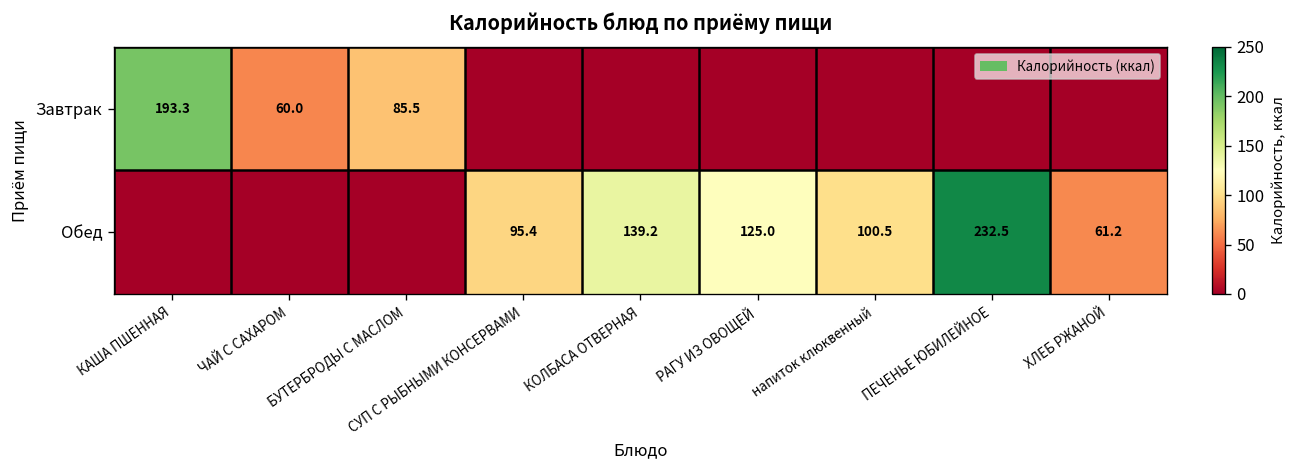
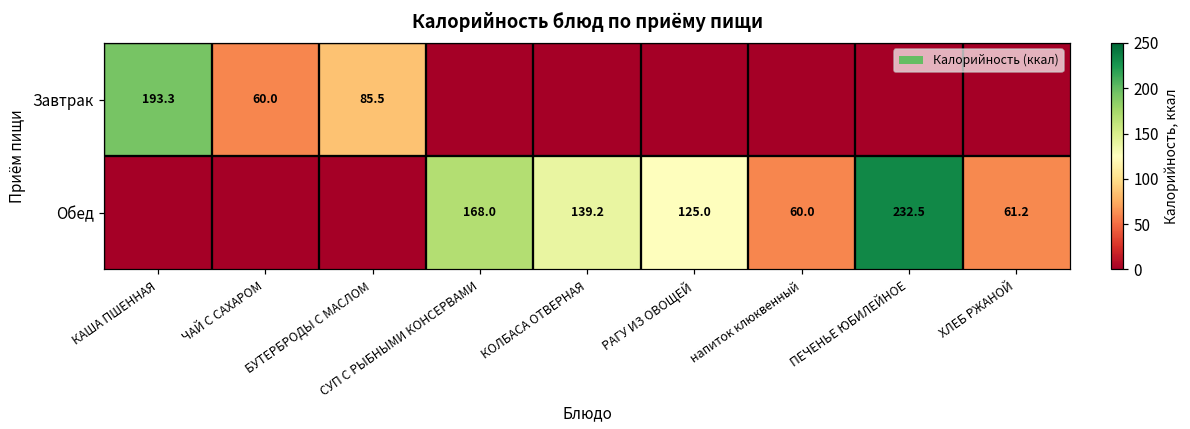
  {
    "Завтрак": {
      "КАША ПШЕННАЯ": 193.3,
      "ЧАЙ С САХАРОМ": 60.0,
      "БУТЕРБРОДЫ С МАСЛОМ": 85.5
    },
    "Обед": {
-     "СУП С РЫБНЫМИ КОНСЕРВАМИ": 95.4,
+     "СУП С РЫБНЫМИ КОНСЕРВАМИ": 168.0,
      "КОЛБАСА ОТВЕРНАЯ": 139.2,
      "РАГУ ИЗ ОВОЩЕЙ": 125.0,
-     "напиток клюквенный": 100.5,
+     "напиток клюквенный": 60.0,
      "ПЕЧЕНЬЕ ЮБИЛЕЙНОЕ": 232.5,
      "ХЛЕБ РЖАНОЙ": 61.2
    }
  }
